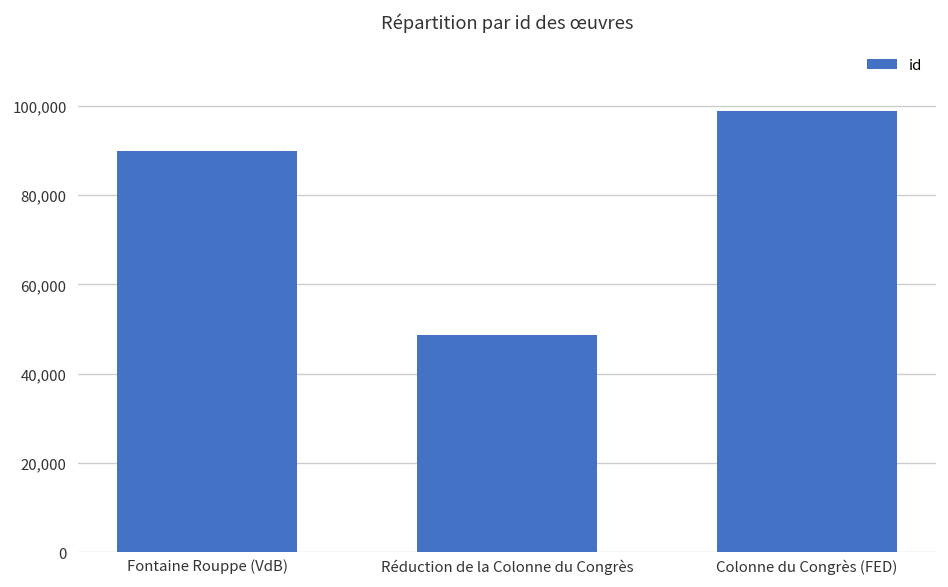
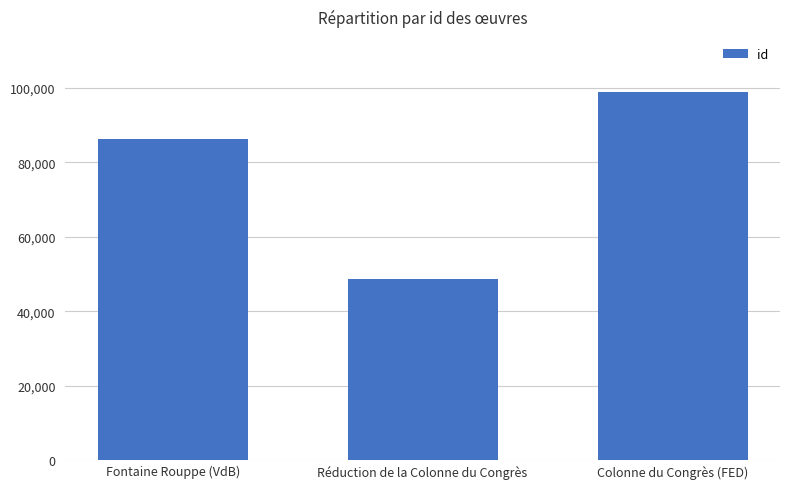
  {
-   "Fontaine Rouppe (VdB)": "90,000",
+   "Fontaine Rouppe (VdB)": "86,000",
    "Réduction de la Colonne du Congrès": "49,000",
    "Colonne du Congrès (FED)": "99,000"
  }
